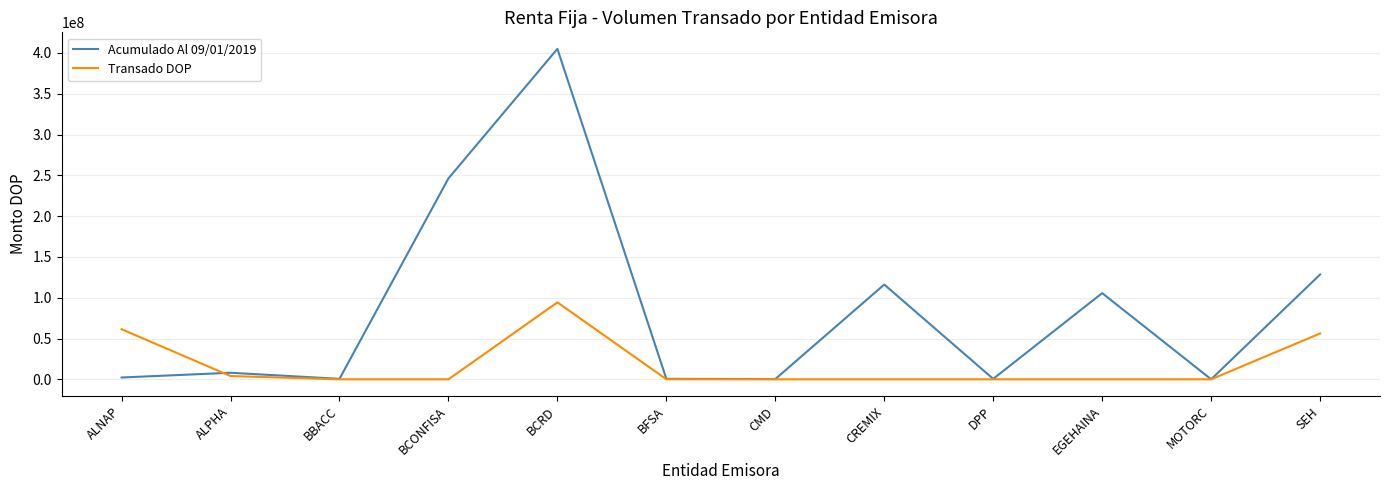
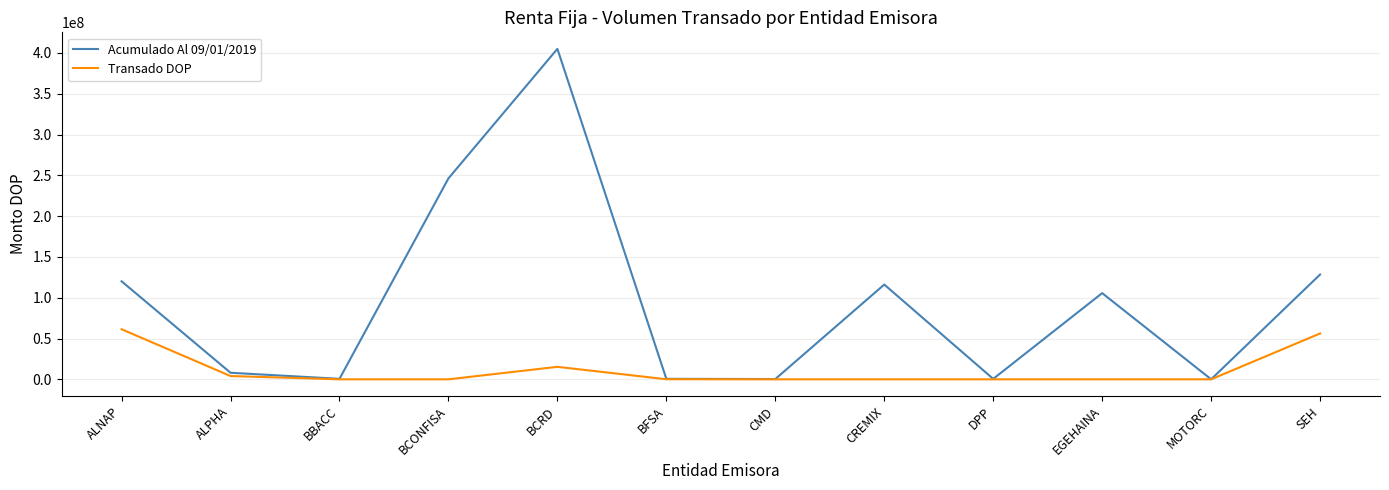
  {
    "Acumulado Al 09/01/2019": {
-     "ALNAP": 0,
+     "ALNAP": 120000000,
      "ALPHA": 10000000,
      "BCONFISA": 250000000,
      "BCRD": 400000000,
      "CREMIX": 120000000,
      "EGEHAINA": 110000000,
      "SEH": 130000000
    },
    "Transado DOP": {
      "ALNAP": 60000000,
      "ALPHA": 0,
      "BCONFISA": 0,
-     "BCRD": 90000000,
+     "BCRD": 20000000,
      "CREMIX": 0,
      "EGEHAINA": 0,
      "SEH": 60000000
    }
  }
